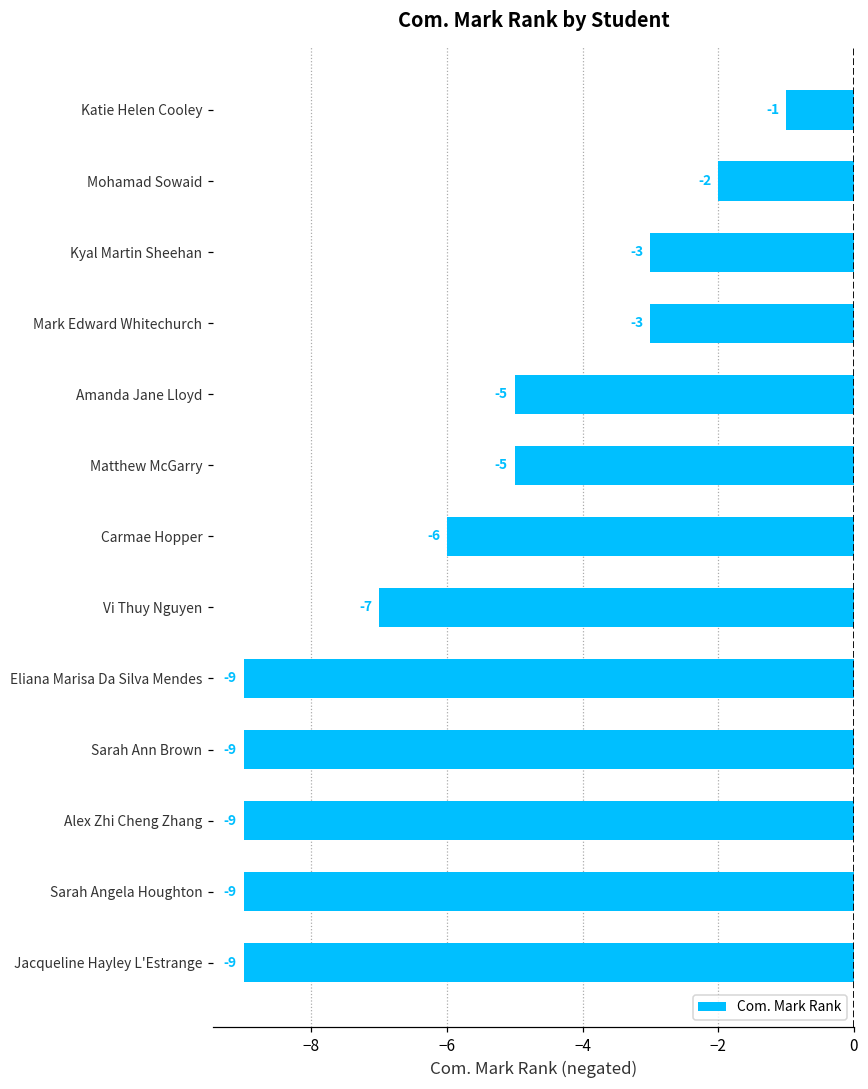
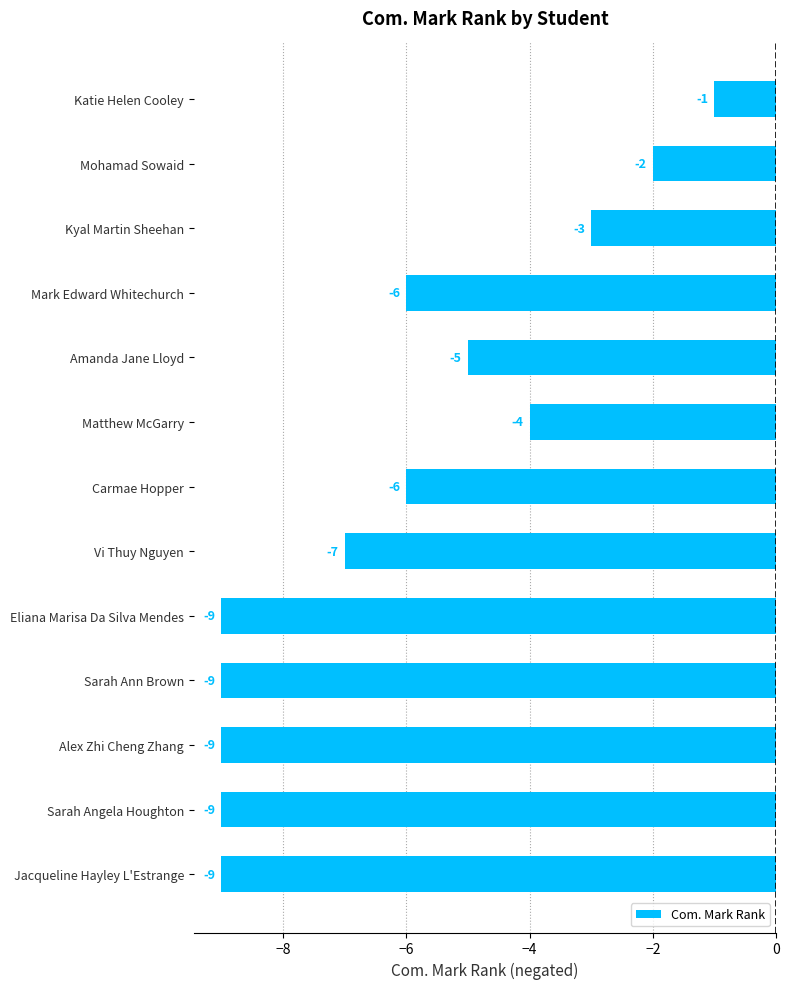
  {
    "Katie Helen Cooley": -1,
    "Mohamad Sowaid": -2,
    "Kyal Martin Sheehan": -3,
-   "Mark Edward Whitechurch": -3,
+   "Mark Edward Whitechurch": -6,
    "Amanda Jane Lloyd": -5,
-   "Matthew McGarry": -5,
+   "Matthew McGarry": -4,
    "Carmae Hopper": -6,
    "Vi Thuy Nguyen": -7,
    "Eliana Marisa Da Silva Mendes": -9,
    "Sarah Ann Brown": -9,
    "Alex Zhi Cheng Zhang": -9,
    "Sarah Angela Houghton": -9,
    "Jacqueline Hayley L'Estrange": -9
  }
